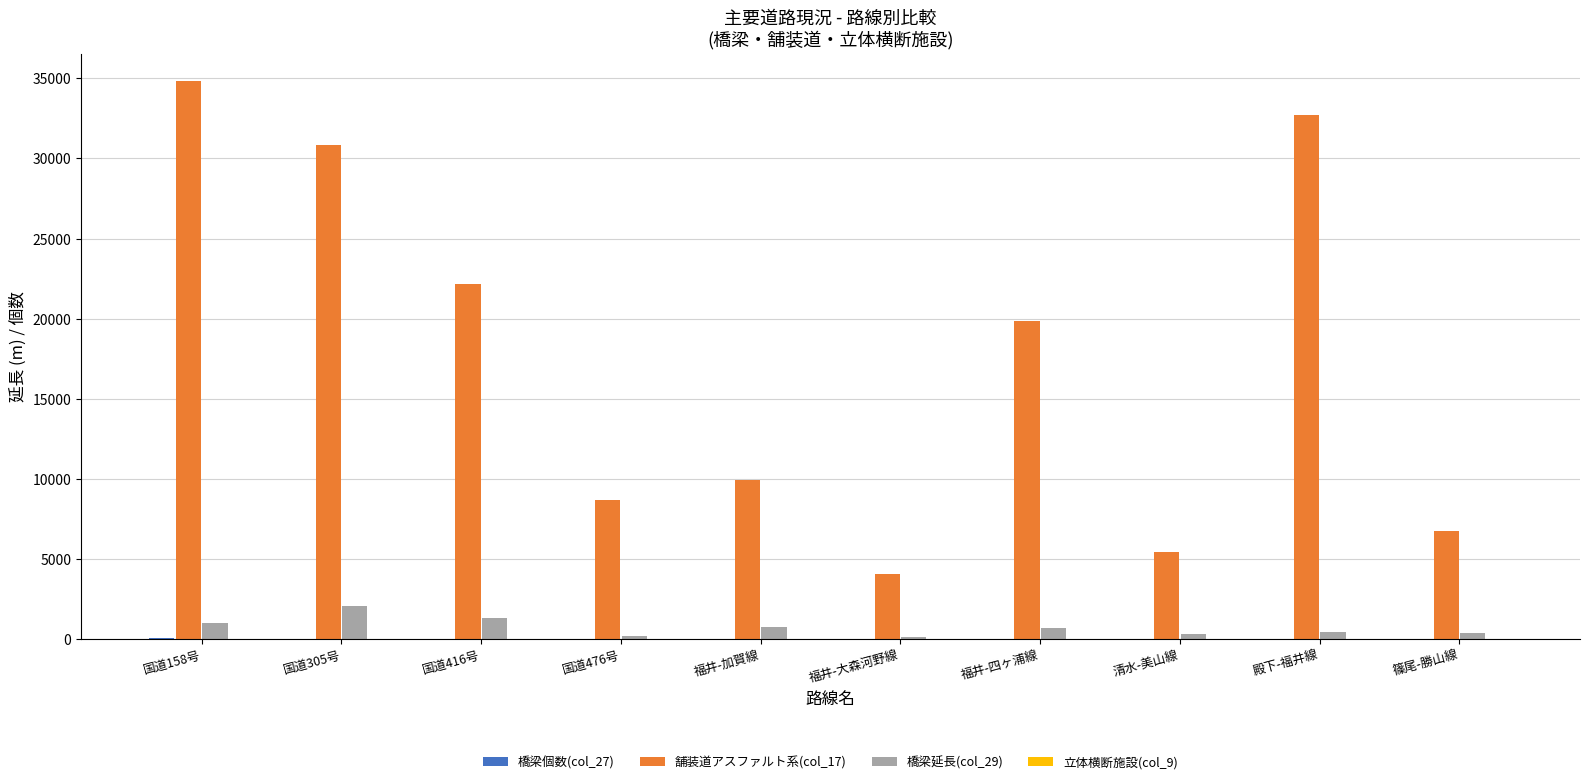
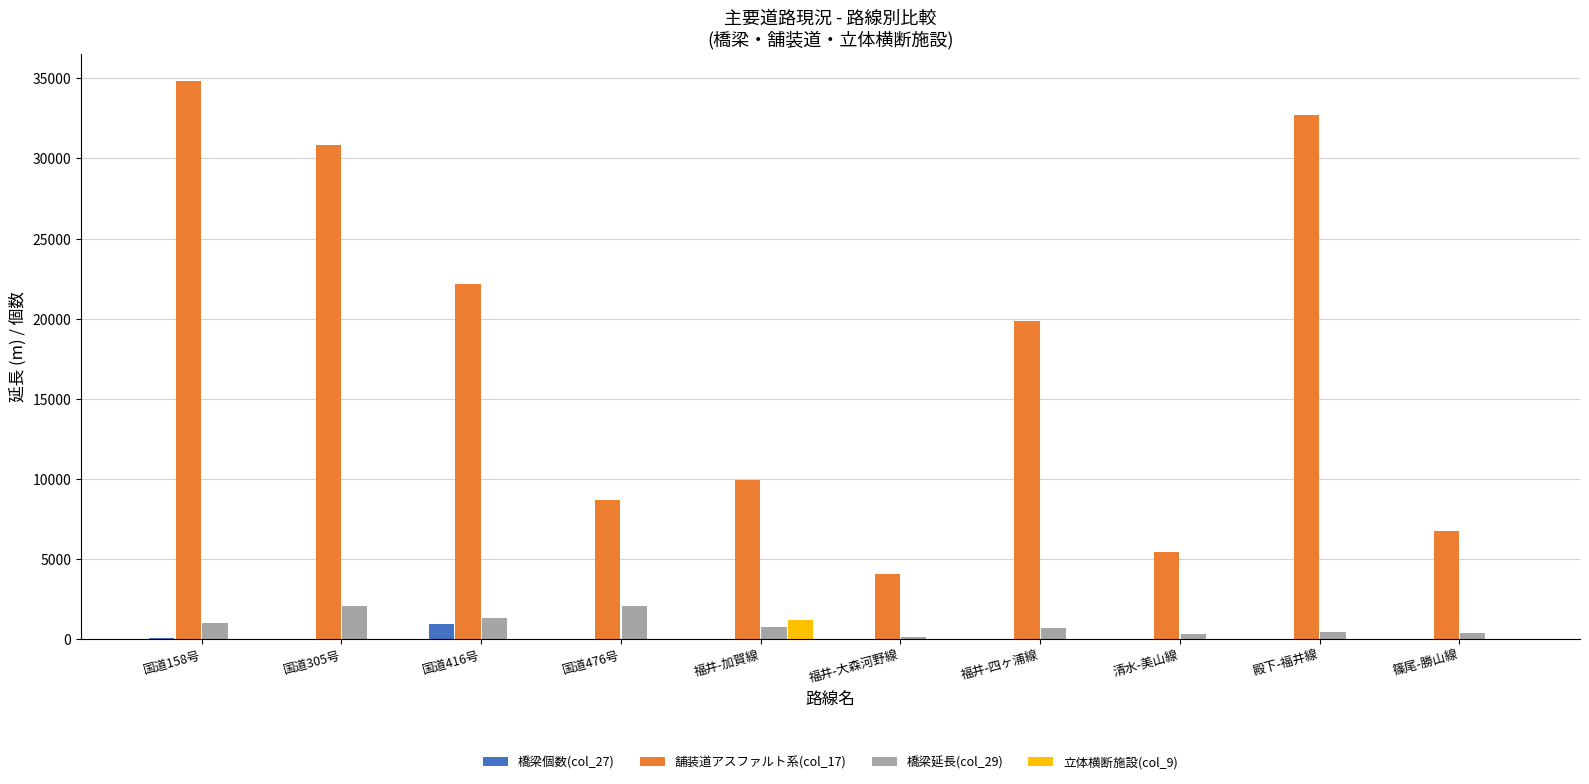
  {
    "橋梁個数(col_27)": {
-     "国道416号": 0
+     "国道416号": 1000
    },
    "舗装道アスファルト系(col_17)": {
      "国道158号": 34800,
      "国道305号": 30800,
      "国道416号": 22200,
      "国道476号": 8700,
      "福井-加賀線": 9900,
      "福井-大森河野線": 4100,
      "福井-四ヶ浦線": 19800,
      "清水-美山線": 5500,
      "殿下-福井線": 32700,
      "篠尾-勝山線": 6800
    },
    "橋梁延長(col_29)": {
      "国道158号": 1000,
      "国道305号": 2100,
      "国道416号": 1300,
-     "国道476号": 200,
+     "国道476号": 2000,
      "福井-加賀線": 700,
      "福井-大森河野線": 200,
      "福井-四ヶ浦線": 700,
      "清水-美山線": 300,
      "殿下-福井線": 400,
      "篠尾-勝山線": 400
    },
    "立体横断施設(col_9)": {
      "国道158号": 0,
      "国道305号": 0,
      "国道476号": 0,
-     "福井-加賀線": 0,
+     "福井-加賀線": 1200,
      "福井-大森河野線": 0,
      "福井-四ヶ浦線": 0,
      "清水-美山線": 0,
      "殿下-福井線": 0,
      "篠尾-勝山線": 0
    }
  }
